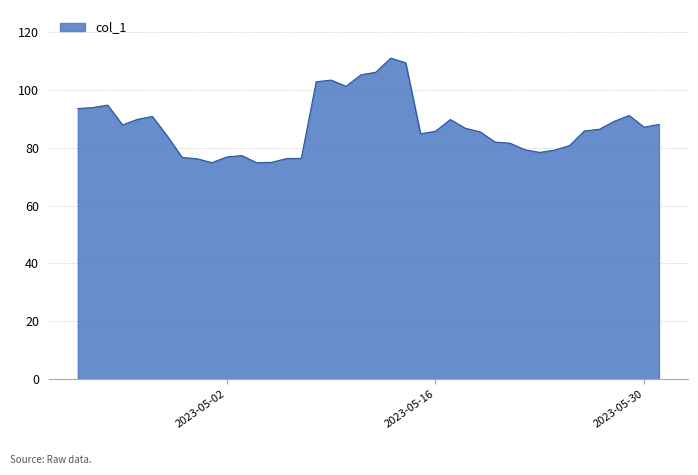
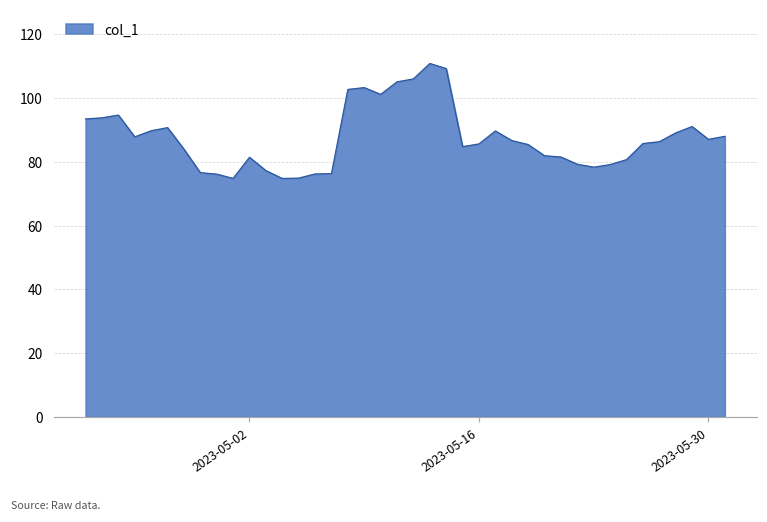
  {
-   "2023-05-02": 77,
+   "2023-05-02": 81,
    "2023-05-16": 86,
    "2023-05-30": 87
  }
